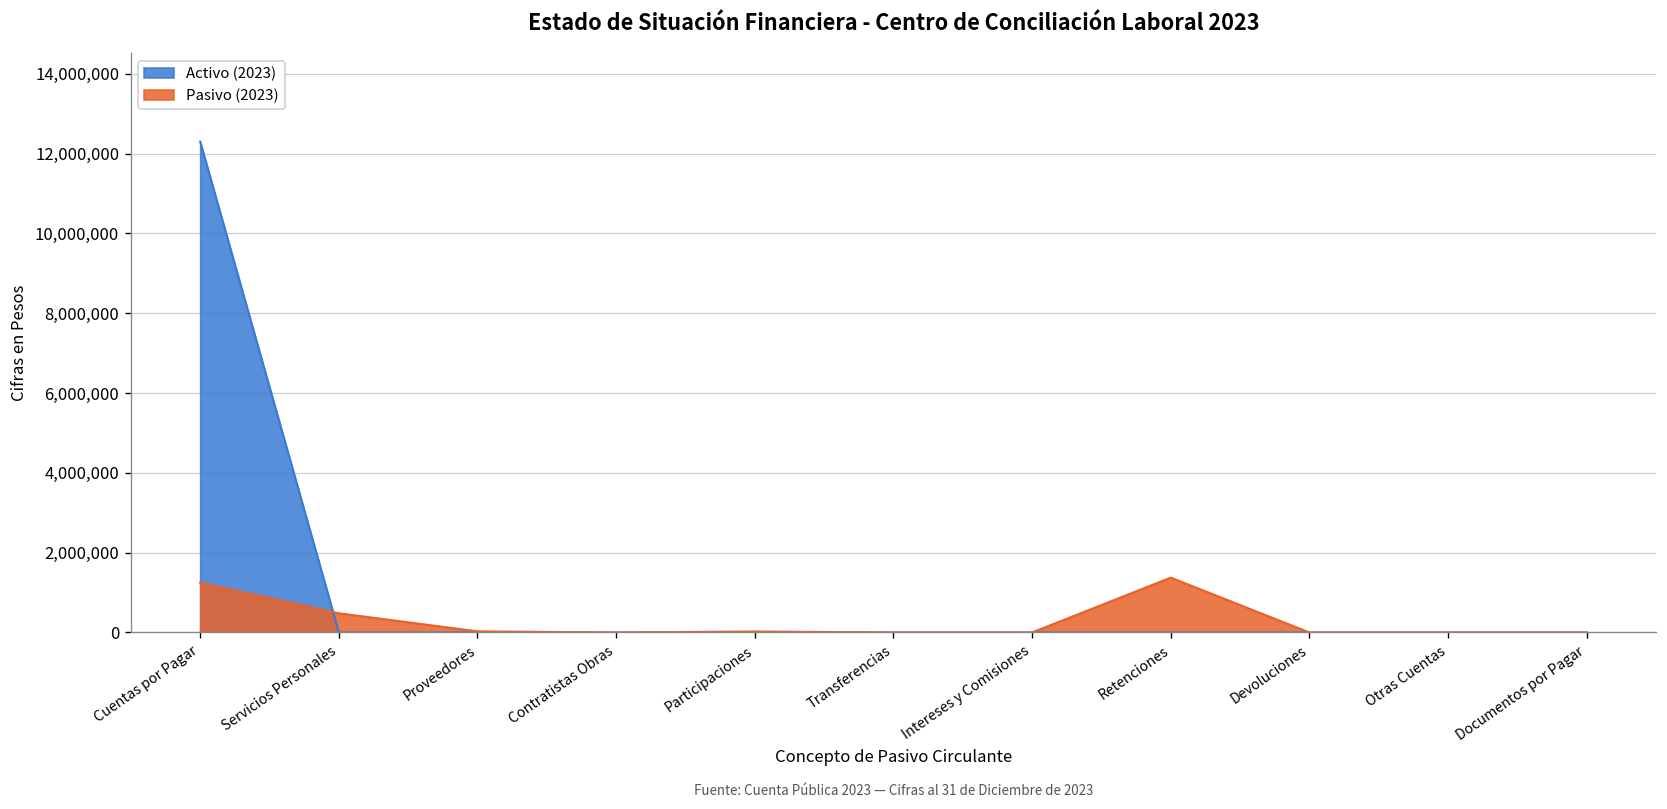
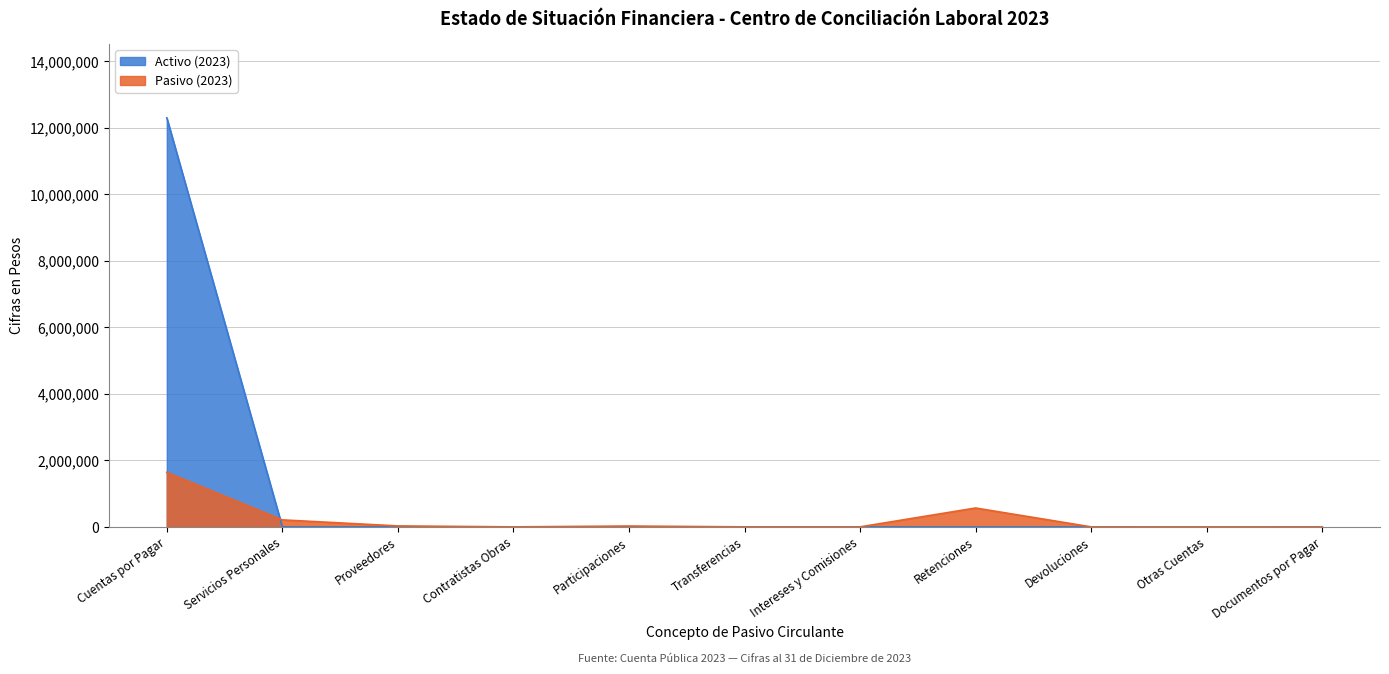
  {
    "Activo (2023)": {
      "Cuentas por Pagar": "12,300,000",
      "Servicios Personales": "0",
      "Retenciones": "0"
    },
    "Pasivo (2023)": {
-     "Cuentas por Pagar": "1,200,000",
-     "Servicios Personales": "500,000",
-     "Retenciones": "1,400,000"
+     "Cuentas por Pagar": "1,600,000",
+     "Servicios Personales": "200,000",
+     "Retenciones": "600,000"
    }
  }
